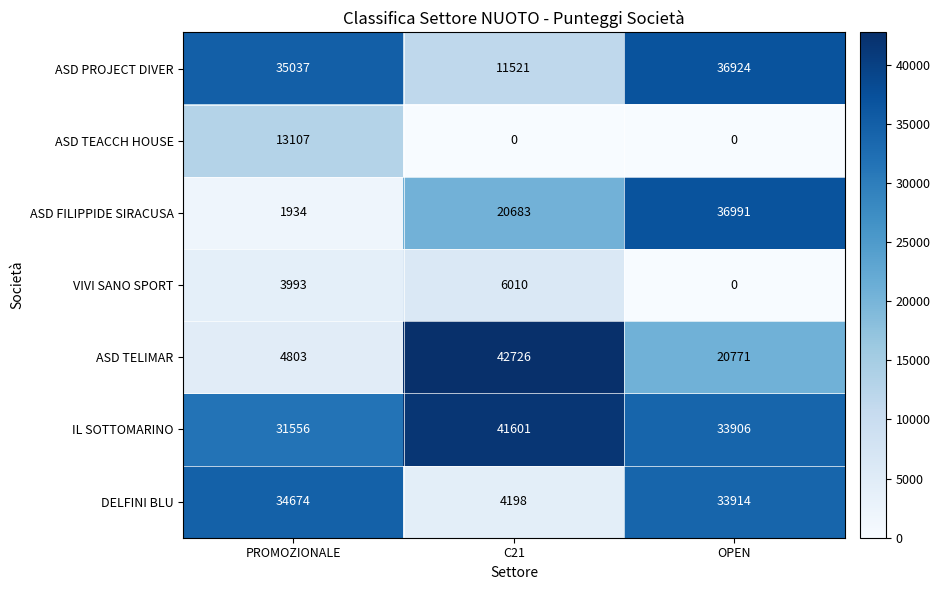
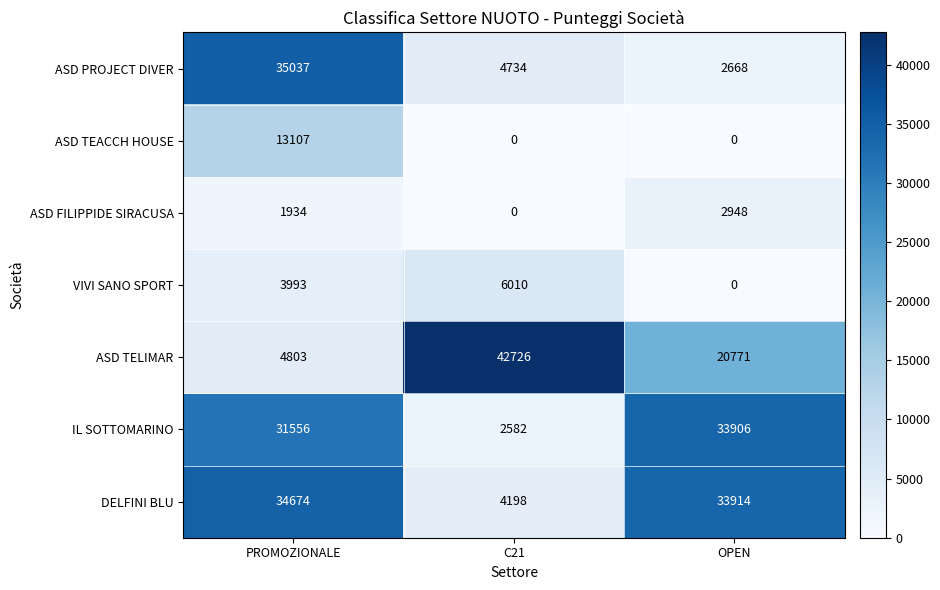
  {
    "ASD PROJECT DIVER": {
      "PROMOZIONALE": 35037,
-     "C21": 11521,
-     "OPEN": 36924
+     "C21": 4734,
+     "OPEN": 2668
    },
    "ASD TEACCH HOUSE": {
      "PROMOZIONALE": 13107,
      "C21": 0,
      "OPEN": 0
    },
    "ASD FILIPPIDE SIRACUSA": {
      "PROMOZIONALE": 1934,
-     "C21": 20683,
-     "OPEN": 36991
+     "C21": 0,
+     "OPEN": 2948
    },
    "VIVI SANO SPORT": {
      "PROMOZIONALE": 3993,
      "C21": 6010,
      "OPEN": 0
    },
    "ASD TELIMAR": {
      "PROMOZIONALE": 4803,
      "C21": 42726,
      "OPEN": 20771
    },
    "IL SOTTOMARINO": {
      "PROMOZIONALE": 31556,
-     "C21": 41601,
+     "C21": 2582,
      "OPEN": 33906
    },
    "DELFINI BLU": {
      "PROMOZIONALE": 34674,
      "C21": 4198,
      "OPEN": 33914
    }
  }
